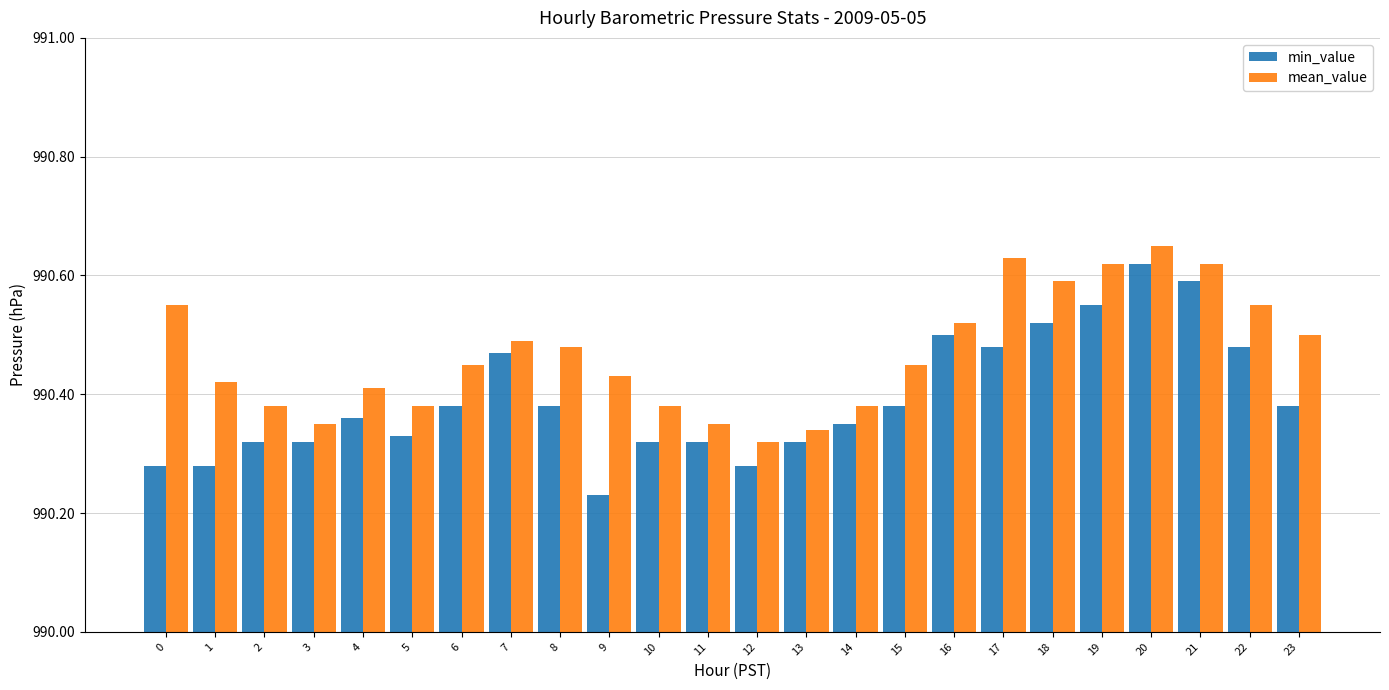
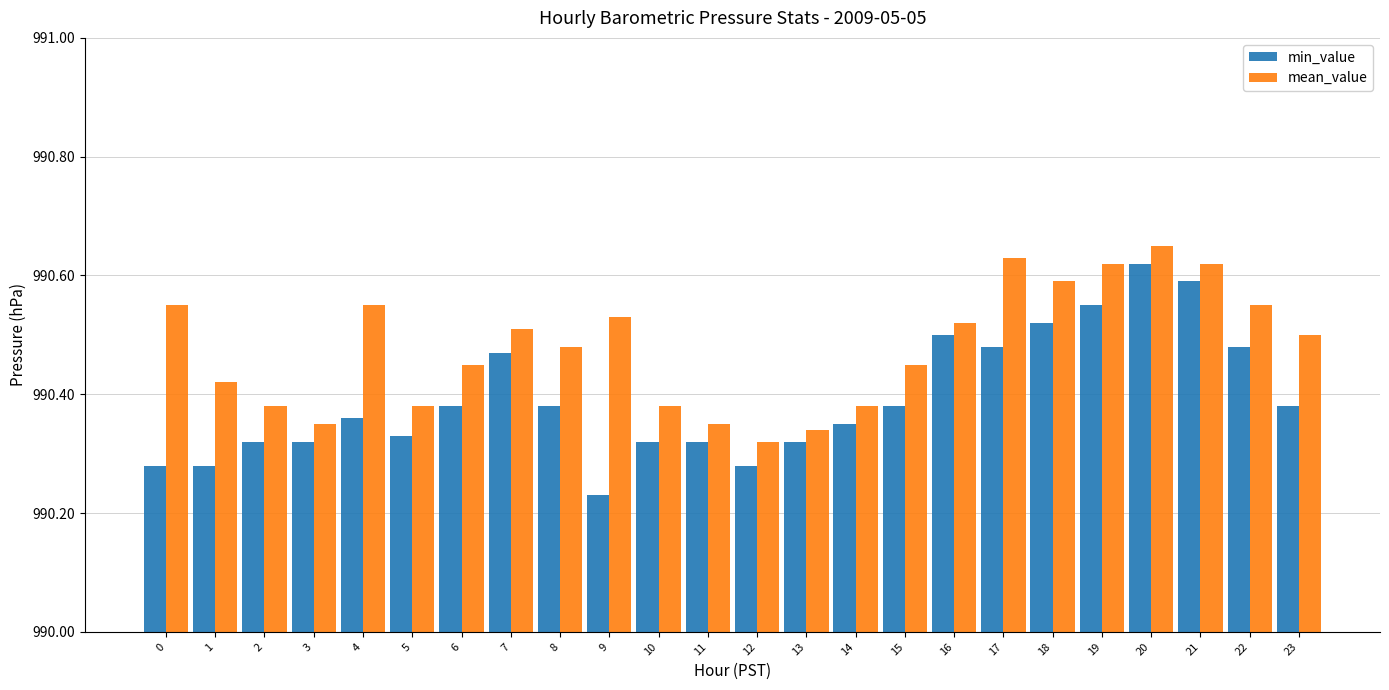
  {
    "min_value": {
      "0": 990.28,
      "1": 990.28,
      "2": 990.32,
      "3": 990.32,
      "4": 990.36,
      "5": 990.33,
      "6": 990.38,
      "7": 990.47,
      "8": 990.38,
      "9": 990.23,
      "10": 990.32,
      "11": 990.32,
      "12": 990.28,
      "13": 990.32,
      "14": 990.35,
      "15": 990.38,
      "16": 990.50,
      "17": 990.48,
      "18": 990.52,
      "19": 990.55,
      "20": 990.62,
      "21": 990.59,
      "22": 990.48,
      "23": 990.38
    },
    "mean_value": {
      "0": 990.55,
      "1": 990.42,
      "2": 990.38,
      "3": 990.35,
-     "4": 990.41,
+     "4": 990.55,
      "5": 990.38,
      "6": 990.45,
-     "7": 990.49,
+     "7": 990.51,
      "8": 990.48,
-     "9": 990.43,
+     "9": 990.53,
      "10": 990.38,
      "11": 990.35,
      "12": 990.32,
      "13": 990.34,
      "14": 990.38,
      "15": 990.45,
      "16": 990.52,
      "17": 990.63,
      "18": 990.59,
      "19": 990.62,
      "20": 990.65,
      "21": 990.62,
      "22": 990.55,
      "23": 990.50
    }
  }
